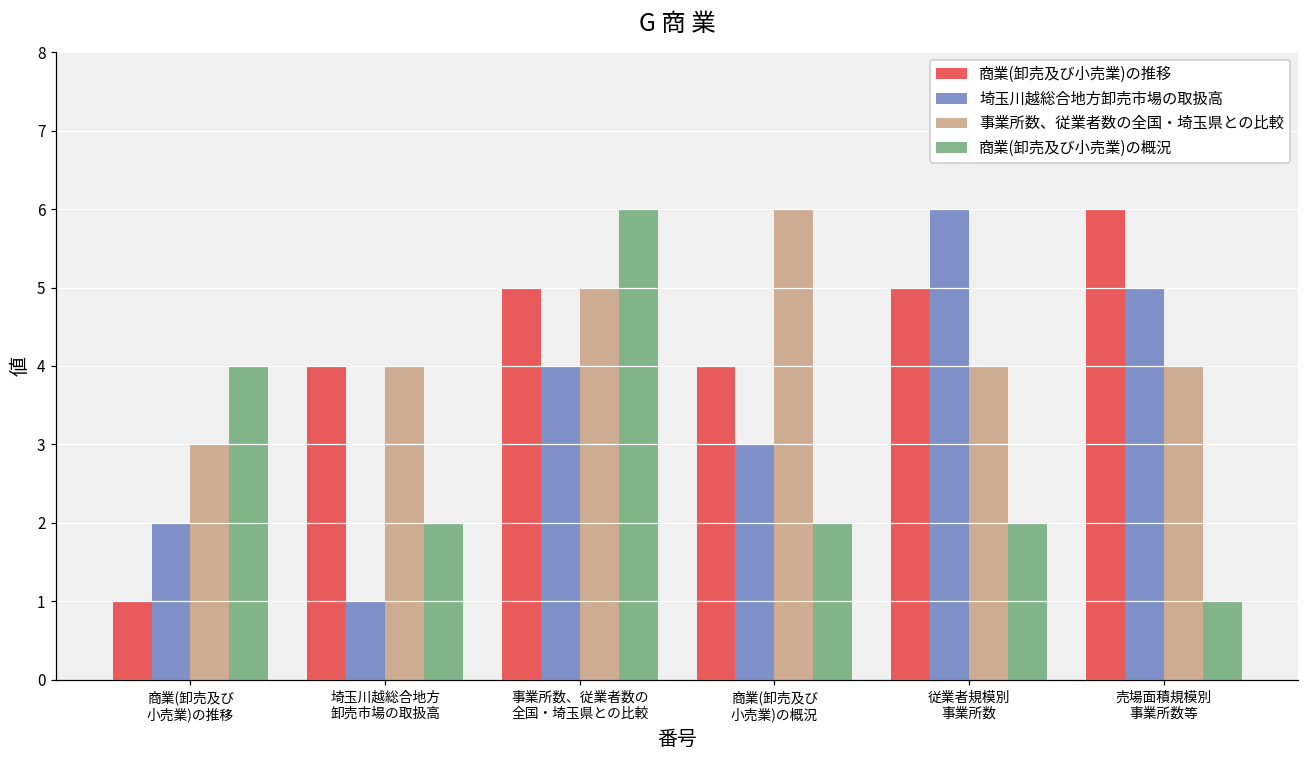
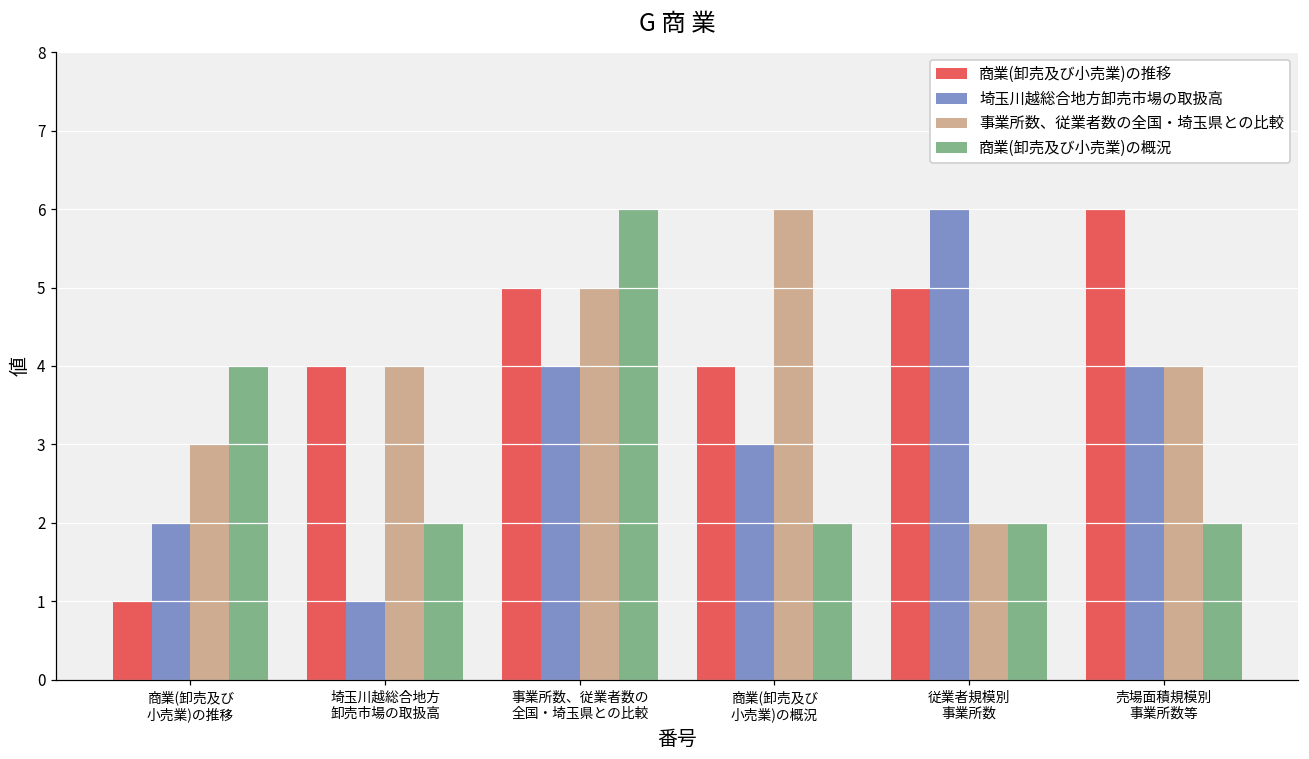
  {
    "商業(卸売及び小売業)の推移": {
      "商業(卸売及び 小売業)の推移": 1,
      "埼玉川越総合地方 卸売市場の取扱高": 4,
      "事業所数、従業者数の 全国・埼玉県との比較": 5,
      "商業(卸売及び 小売業)の概況": 4,
      "従業者規模別 事業所数": 5,
      "売場面積規模別 事業所数等": 6
    },
    "埼玉川越総合地方卸売市場の取扱高": {
      "商業(卸売及び 小売業)の推移": 2,
      "埼玉川越総合地方 卸売市場の取扱高": 1,
      "事業所数、従業者数の 全国・埼玉県との比較": 4,
      "商業(卸売及び 小売業)の概況": 3,
      "従業者規模別 事業所数": 6,
-     "売場面積規模別 事業所数等": 5
+     "売場面積規模別 事業所数等": 4
    },
    "事業所数、従業者数の全国・埼玉県との比較": {
      "商業(卸売及び 小売業)の推移": 3,
      "埼玉川越総合地方 卸売市場の取扱高": 4,
      "事業所数、従業者数の 全国・埼玉県との比較": 5,
      "商業(卸売及び 小売業)の概況": 6,
-     "従業者規模別 事業所数": 4,
+     "従業者規模別 事業所数": 2,
      "売場面積規模別 事業所数等": 4
    },
    "商業(卸売及び小売業)の概況": {
      "商業(卸売及び 小売業)の推移": 4,
      "埼玉川越総合地方 卸売市場の取扱高": 2,
      "事業所数、従業者数の 全国・埼玉県との比較": 6,
      "商業(卸売及び 小売業)の概況": 2,
      "従業者規模別 事業所数": 2,
-     "売場面積規模別 事業所数等": 1
+     "売場面積規模別 事業所数等": 2
    }
  }
